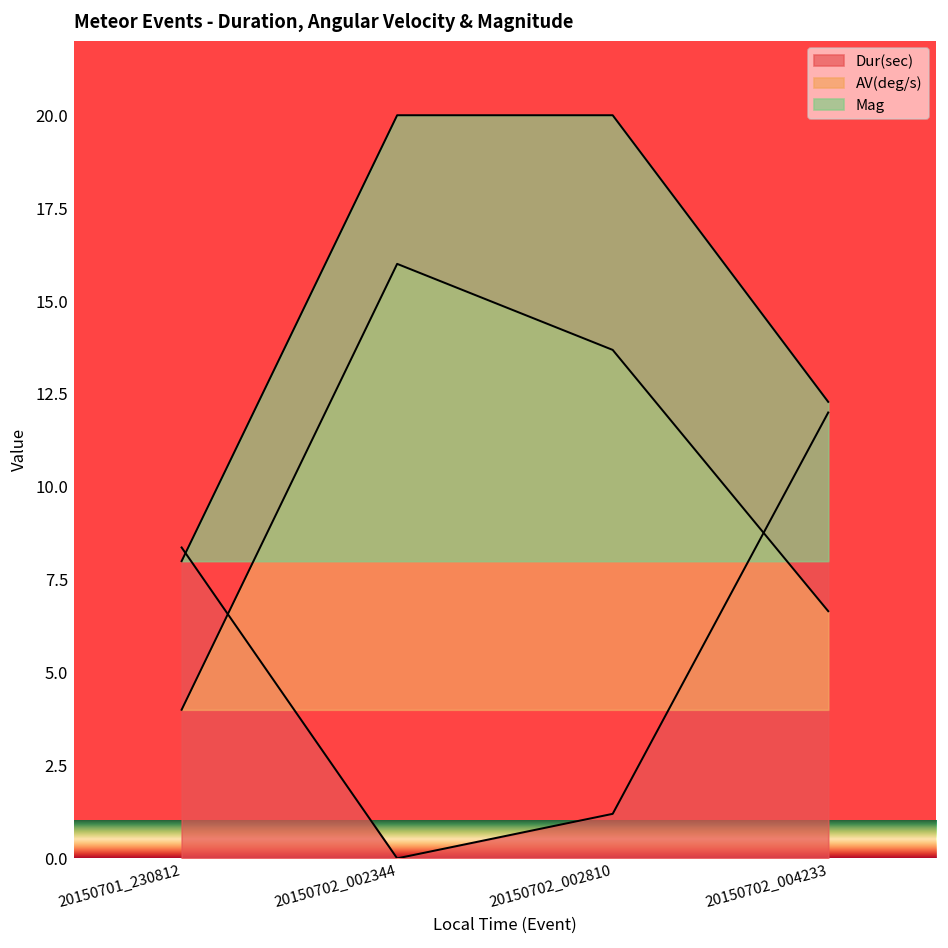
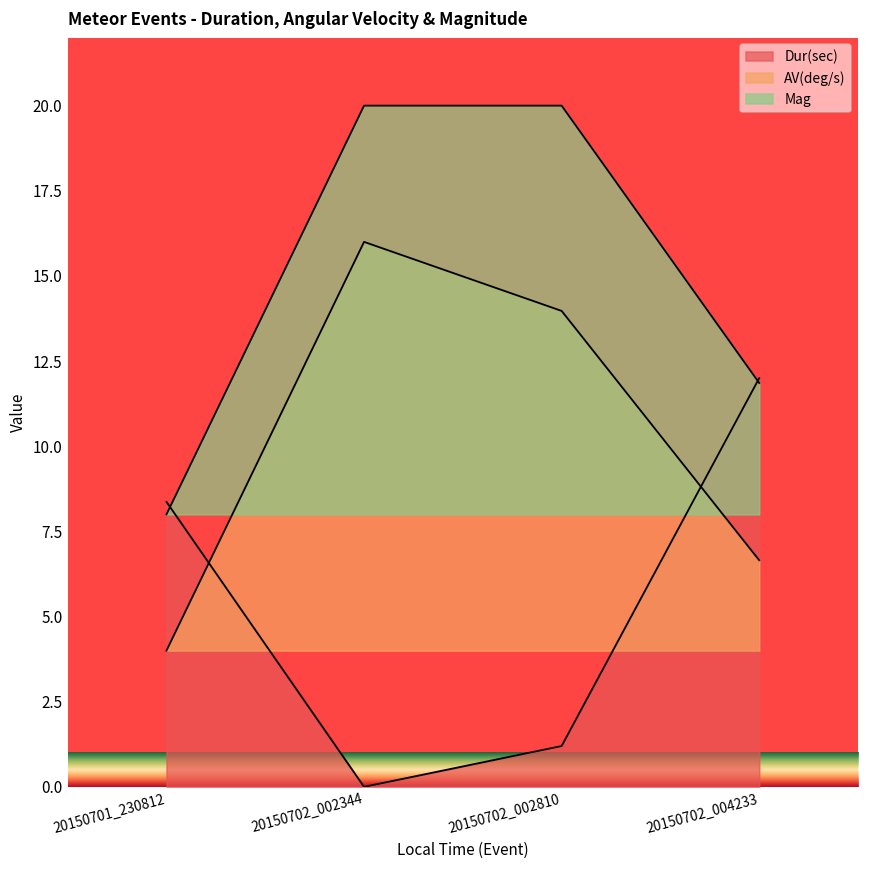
  {
    "Dur(sec)": {
      "20150701_230812": 8.4,
      "20150702_002344": 0.0,
      "20150702_002810": 1.2,
      "20150702_004233": 12.0
    },
    "AV(deg/s)": {
      "20150701_230812": 4.0,
      "20150702_002344": 16.0,
-     "20150702_002810": 13.7,
+     "20150702_002810": 14.0,
      "20150702_004233": 6.7
    },
    "Mag": {
      "20150701_230812": 8.0,
      "20150702_002344": 20.0,
      "20150702_002810": 20.0,
-     "20150702_004233": 12.3
+     "20150702_004233": 11.9
    }
  }
